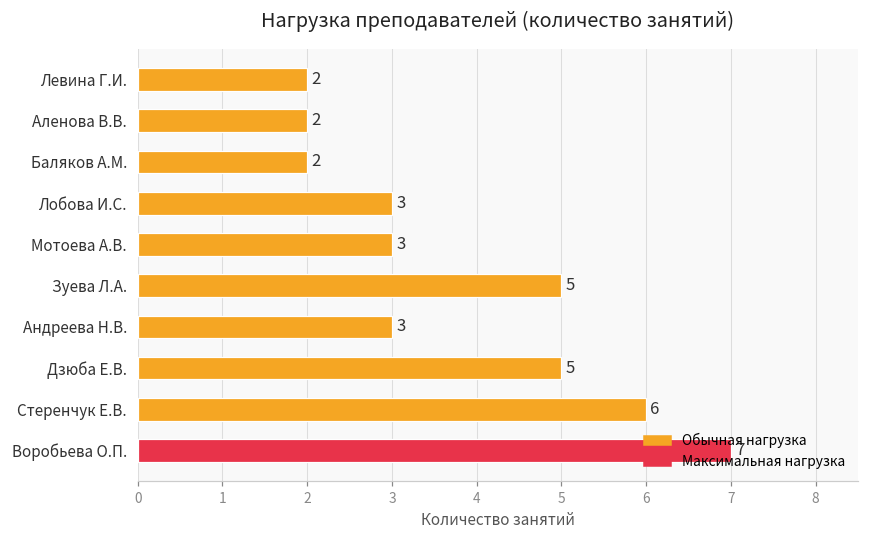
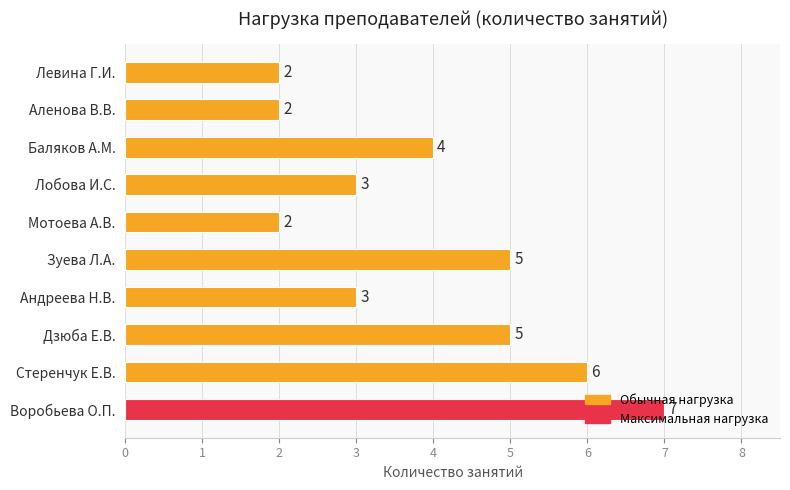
  {
    "Левина Г.И.": 2,
    "Аленова В.В.": 2,
-   "Баляков А.М.": 2,
+   "Баляков А.М.": 4,
    "Лобова И.С.": 3,
-   "Мотоева А.В.": 3,
+   "Мотоева А.В.": 2,
    "Зуева Л.А.": 5,
    "Андреева Н.В.": 3,
    "Дзюба Е.В.": 5,
    "Стеренчук Е.В.": 6,
    "Воробьева О.П.": 7
  }
